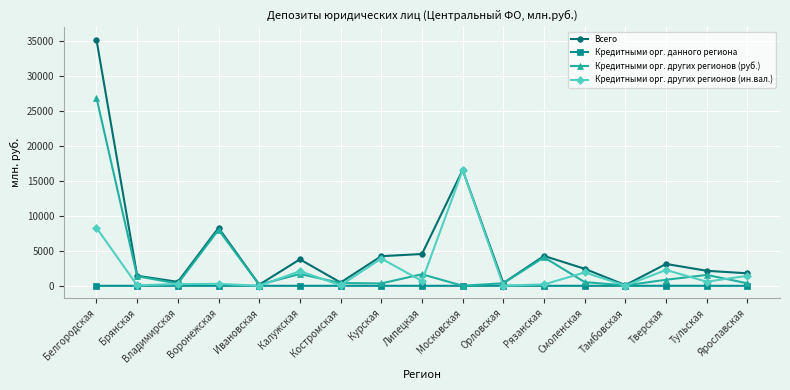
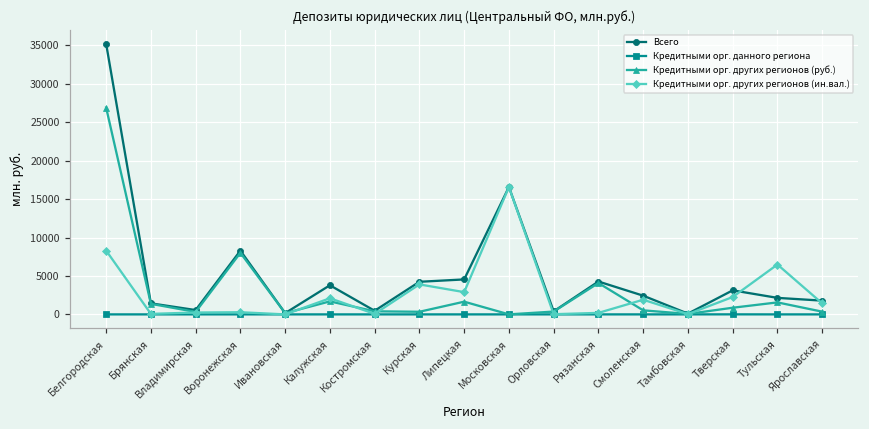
  {
    "Кредитными орг. других регионов (ин.вал.)": {
      "Белгородская": 8000,
      "Калужская": 2000,
-     "Липецкая": 1000,
+     "Липецкая": 3000,
      "Смоленская": 2000,
      "Тверская": 2000,
-     "Тульская": 1000
+     "Тульская": 6000
    }
  }
